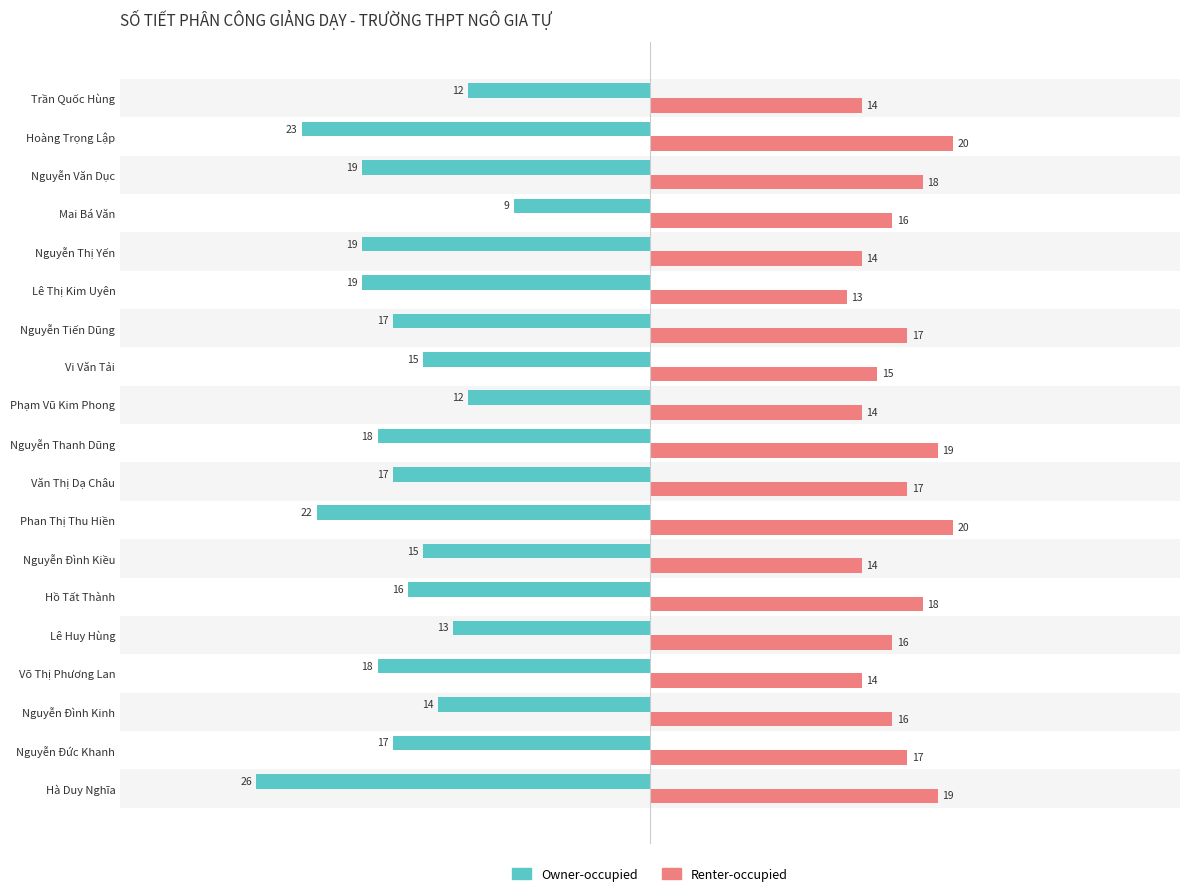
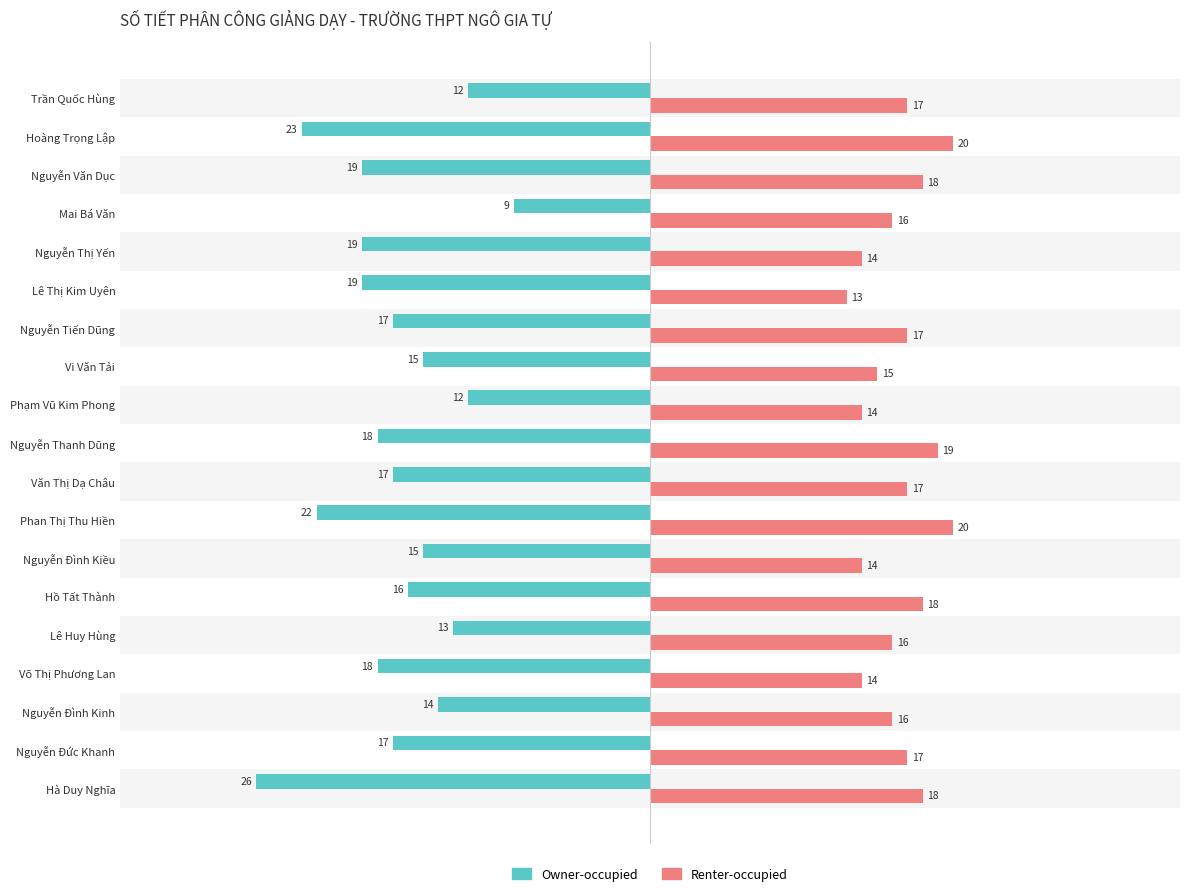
  {
    "Renter-occupied": {
-     "Trần Quốc Hùng": 14,
+     "Trần Quốc Hùng": 17,
      "Hoàng Trọng Lập": 20,
      "Nguyễn Văn Dục": 18,
      "Mai Bá Văn": 16,
      "Nguyễn Thị Yến": 14,
      "Lê Thị Kim Uyên": 13,
      "Nguyễn Tiến Dũng": 17,
      "Vi Văn Tải": 15,
      "Phạm Vũ Kim Phong": 14,
      "Nguyễn Thanh Dũng": 19,
      "Văn Thị Dạ Châu": 17,
      "Phan Thị Thu Hiền": 20,
      "Nguyễn Đình Kiều": 14,
      "Hồ Tất Thành": 18,
      "Lê Huy Hùng": 16,
      "Võ Thị Phương Lan": 14,
      "Nguyễn Đình Kinh": 16,
      "Nguyễn Đức Khanh": 17,
-     "Hà Duy Nghĩa": 19
+     "Hà Duy Nghĩa": 18
    }
  }
